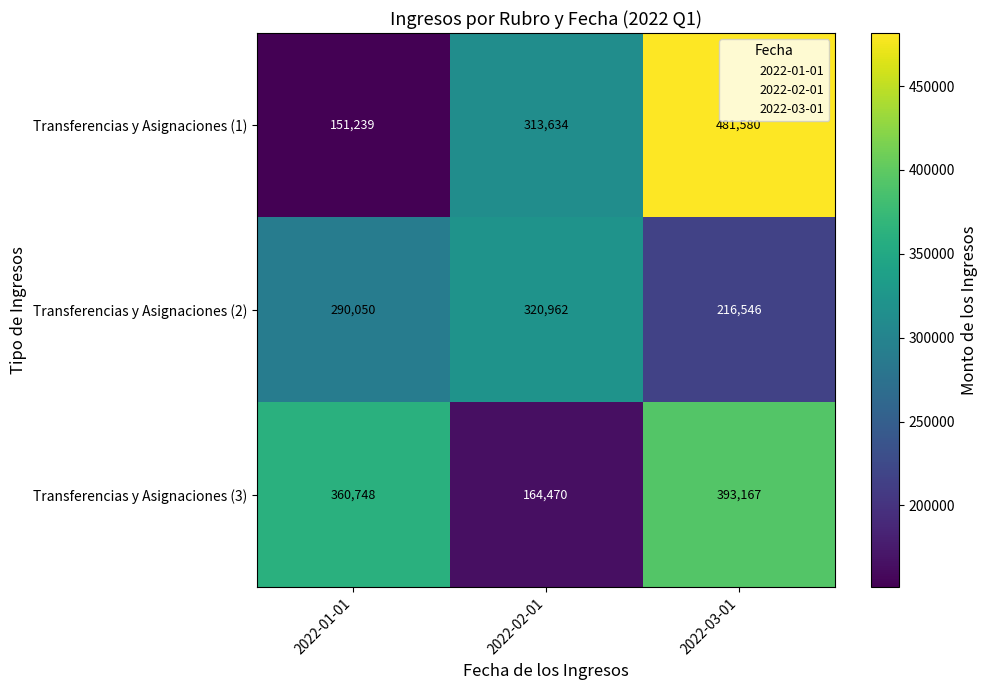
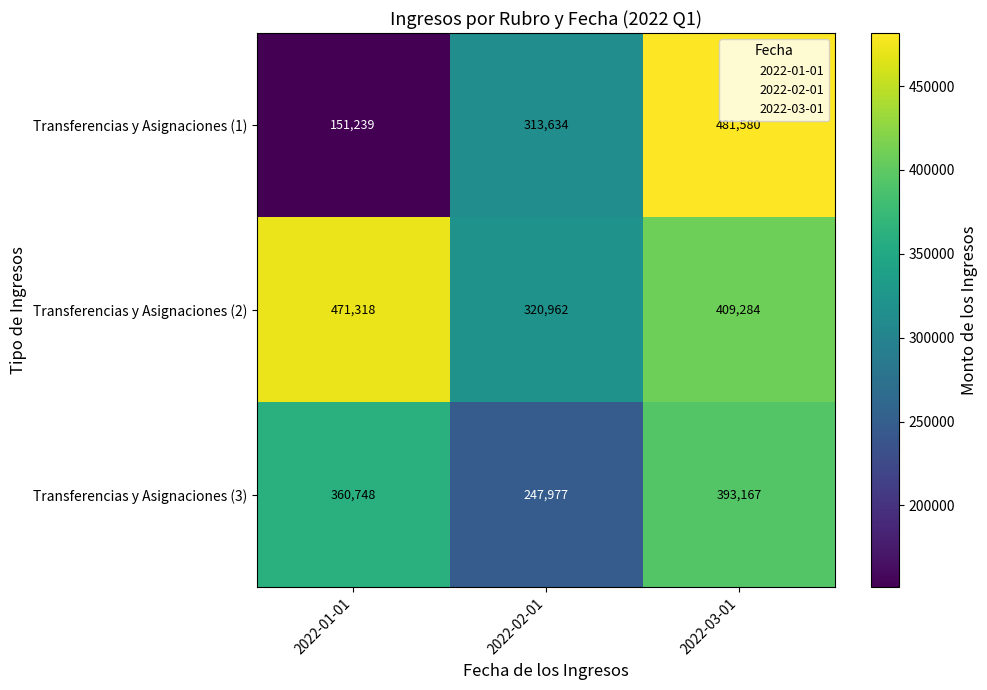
  {
    "Transferencias y Asignaciones (1)": {
      "2022-01-01": "151,239",
      "2022-02-01": "313,634"
    },
    "Transferencias y Asignaciones (2)": {
-     "2022-01-01": "290,050",
+     "2022-01-01": "471,318",
      "2022-02-01": "320,962",
-     "2022-03-01": "216,546"
+     "2022-03-01": "409,284"
    },
    "Transferencias y Asignaciones (3)": {
      "2022-01-01": "360,748",
-     "2022-02-01": "164,470",
+     "2022-02-01": "247,977",
      "2022-03-01": "393,167"
    }
  }
